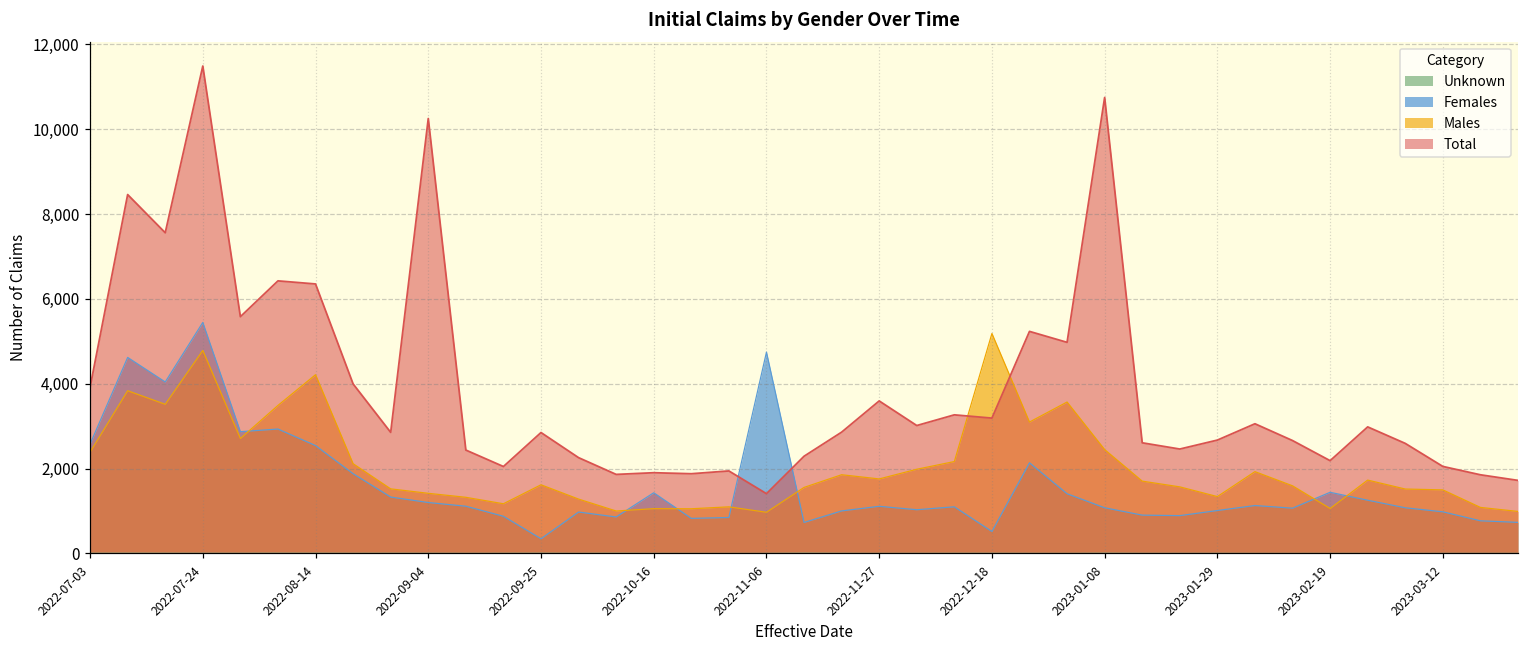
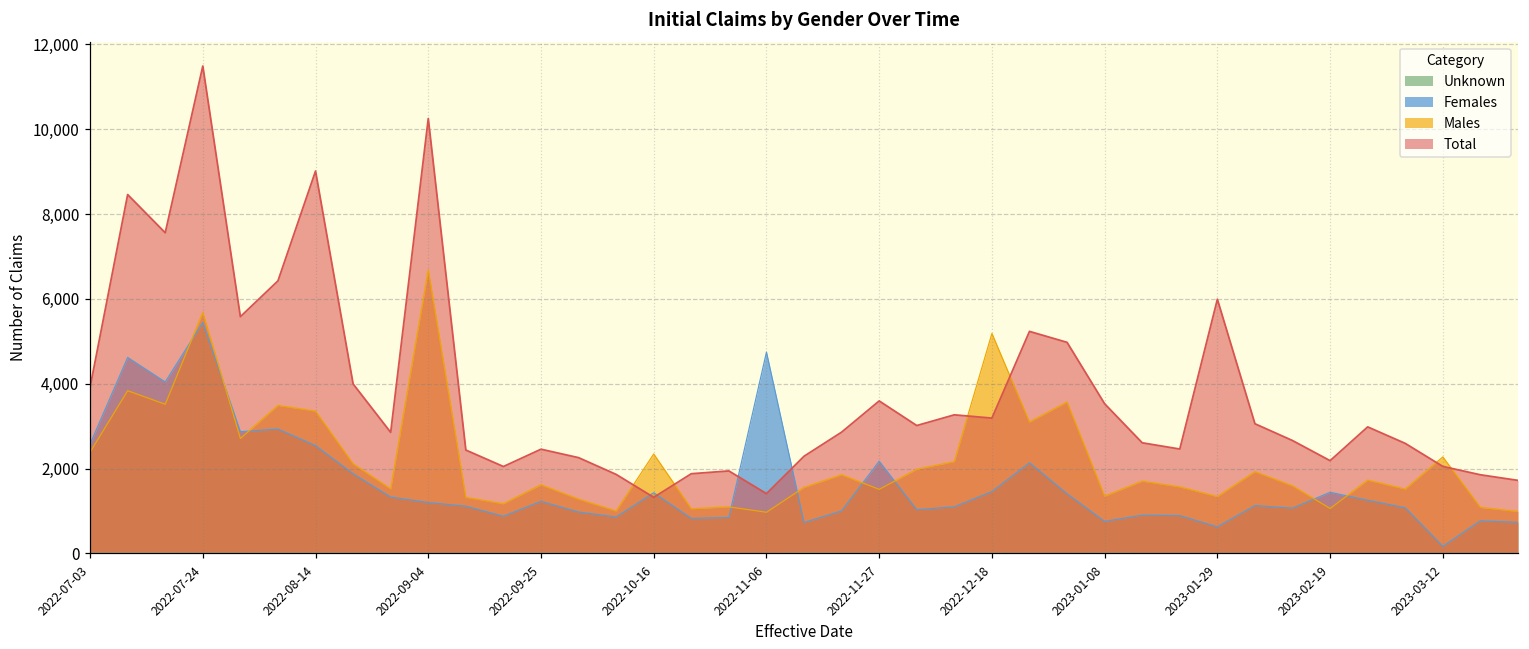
  {
    "Unknown": {
      "2022-07-03": "0",
      "2022-07-24": "0",
      "2022-08-14": "0",
      "2022-09-04": "0",
      "2022-09-25": "0",
      "2022-10-16": "0",
      "2022-11-06": "0",
      "2022-11-27": "0",
      "2022-12-18": "0",
      "2023-01-08": "0",
      "2023-01-29": "0",
      "2023-02-19": "0",
      "2023-03-12": "0"
    },
    "Females": {
      "2022-07-03": "2,600",
      "2022-07-24": "5,400",
      "2022-08-14": "2,500",
      "2022-09-04": "1,200",
-     "2022-09-25": "300",
+     "2022-09-25": "1,200",
      "2022-10-16": "1,400",
      "2022-11-06": "4,700",
-     "2022-11-27": "1,100",
-     "2022-12-18": "500",
-     "2023-01-08": "1,100",
-     "2023-01-29": "1,000",
+     "2022-11-27": "2,200",
+     "2022-12-18": "1,500",
+     "2023-01-08": "800",
+     "2023-01-29": "600",
      "2023-02-19": "1,400",
-     "2023-03-12": "1,000"
+     "2023-03-12": "200"
    },
    "Males": {
      "2022-07-03": "2,400",
-     "2022-07-24": "4,800",
-     "2022-08-14": "4,200",
-     "2022-09-04": "1,400",
+     "2022-07-24": "5,700",
+     "2022-08-14": "3,400",
+     "2022-09-04": "6,700",
      "2022-09-25": "1,600",
-     "2022-10-16": "1,100",
+     "2022-10-16": "2,300",
      "2022-11-06": "1,000",
-     "2022-11-27": "1,800",
+     "2022-11-27": "1,500",
      "2022-12-18": "5,200",
-     "2023-01-08": "2,400",
+     "2023-01-08": "1,400",
      "2023-01-29": "1,300",
      "2023-02-19": "1,100",
-     "2023-03-12": "1,500"
+     "2023-03-12": "2,300"
    },
    "Total": {
      "2022-07-03": "3,900",
      "2022-07-24": "11,500",
-     "2022-08-14": "6,400",
+     "2022-08-14": "9,000",
      "2022-09-04": "10,300",
-     "2022-09-25": "2,800",
-     "2022-10-16": "1,900",
+     "2022-09-25": "2,500",
+     "2022-10-16": "1,300",
      "2022-11-06": "1,400",
      "2022-11-27": "3,600",
      "2022-12-18": "3,200",
-     "2023-01-08": "10,700",
-     "2023-01-29": "2,700",
+     "2023-01-08": "3,500",
+     "2023-01-29": "6,000",
      "2023-02-19": "2,200",
      "2023-03-12": "2,000"
    }
  }
